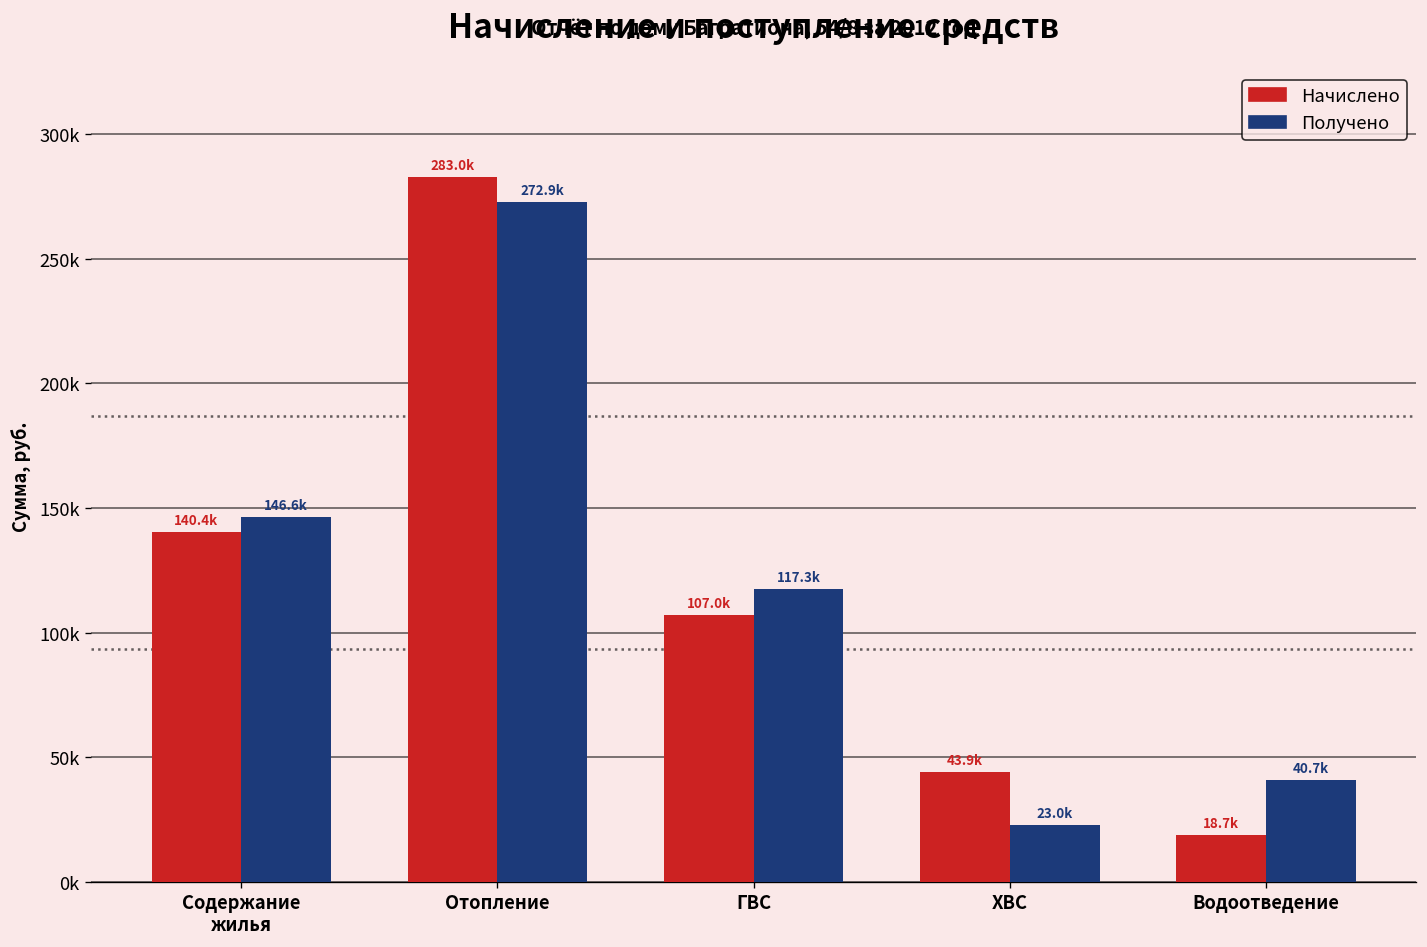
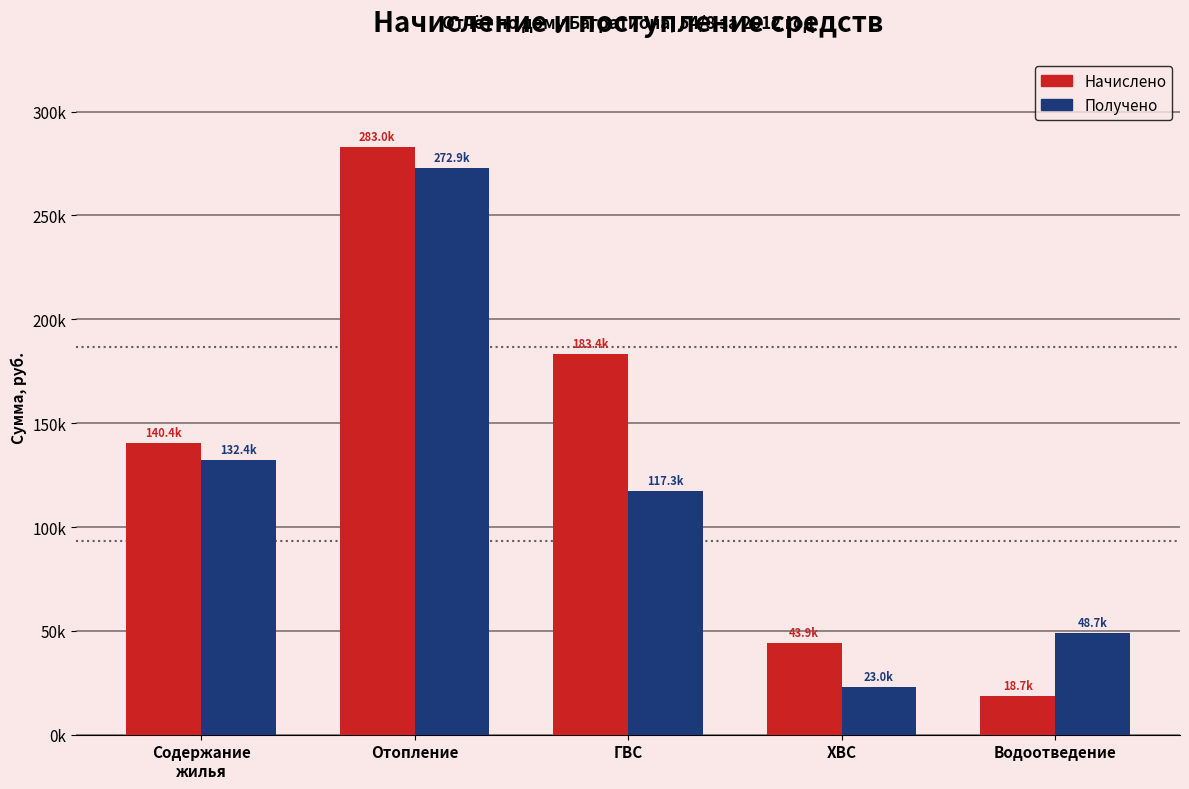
  {
    "Начислено": {
      "Содержание жилья": "140.4k",
      "Отопление": "283.0k",
-     "ГВС": "107.0k",
+     "ГВС": "183.4k",
      "ХВС": "43.9k",
      "Водоотведение": "18.7k"
    },
    "Получено": {
-     "Содержание жилья": "146.6k",
+     "Содержание жилья": "132.4k",
      "Отопление": "272.9k",
      "ГВС": "117.3k",
      "ХВС": "23.0k",
-     "Водоотведение": "40.7k"
+     "Водоотведение": "48.7k"
    }
  }
